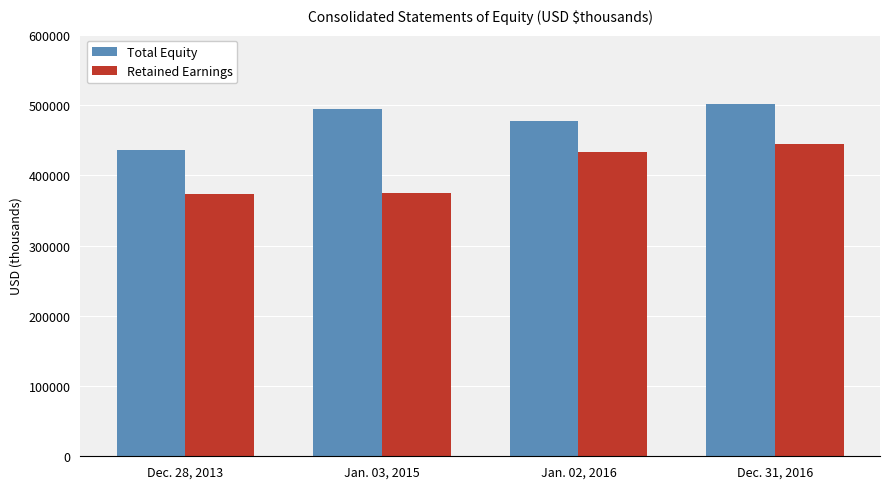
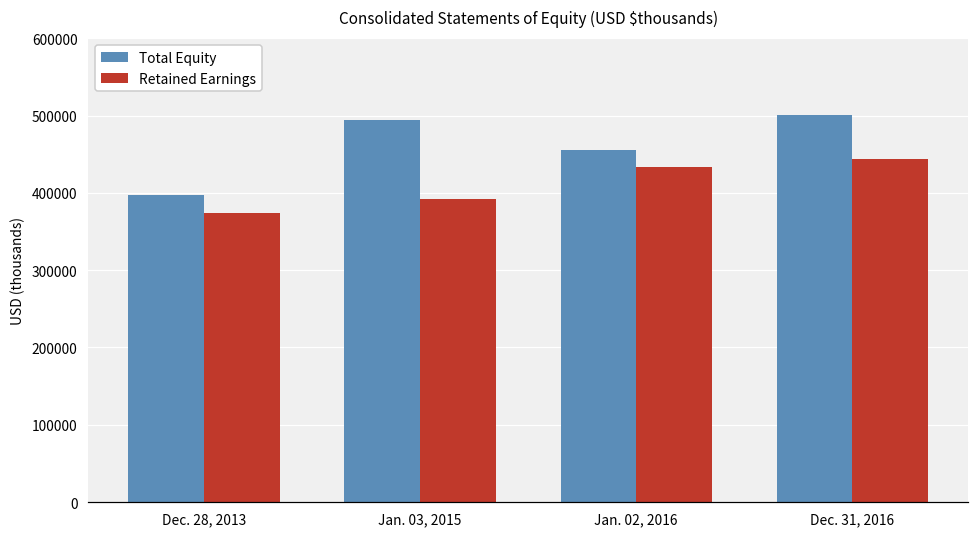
  {
    "Total Equity": {
-     "Dec. 28, 2013": 440000,
+     "Dec. 28, 2013": 400000,
      "Jan. 03, 2015": 490000,
-     "Jan. 02, 2016": 480000,
+     "Jan. 02, 2016": 460000,
      "Dec. 31, 2016": 500000
    },
    "Retained Earnings": {
      "Dec. 28, 2013": 370000,
-     "Jan. 03, 2015": 370000,
+     "Jan. 03, 2015": 390000,
      "Jan. 02, 2016": 430000,
      "Dec. 31, 2016": 440000
    }
  }
